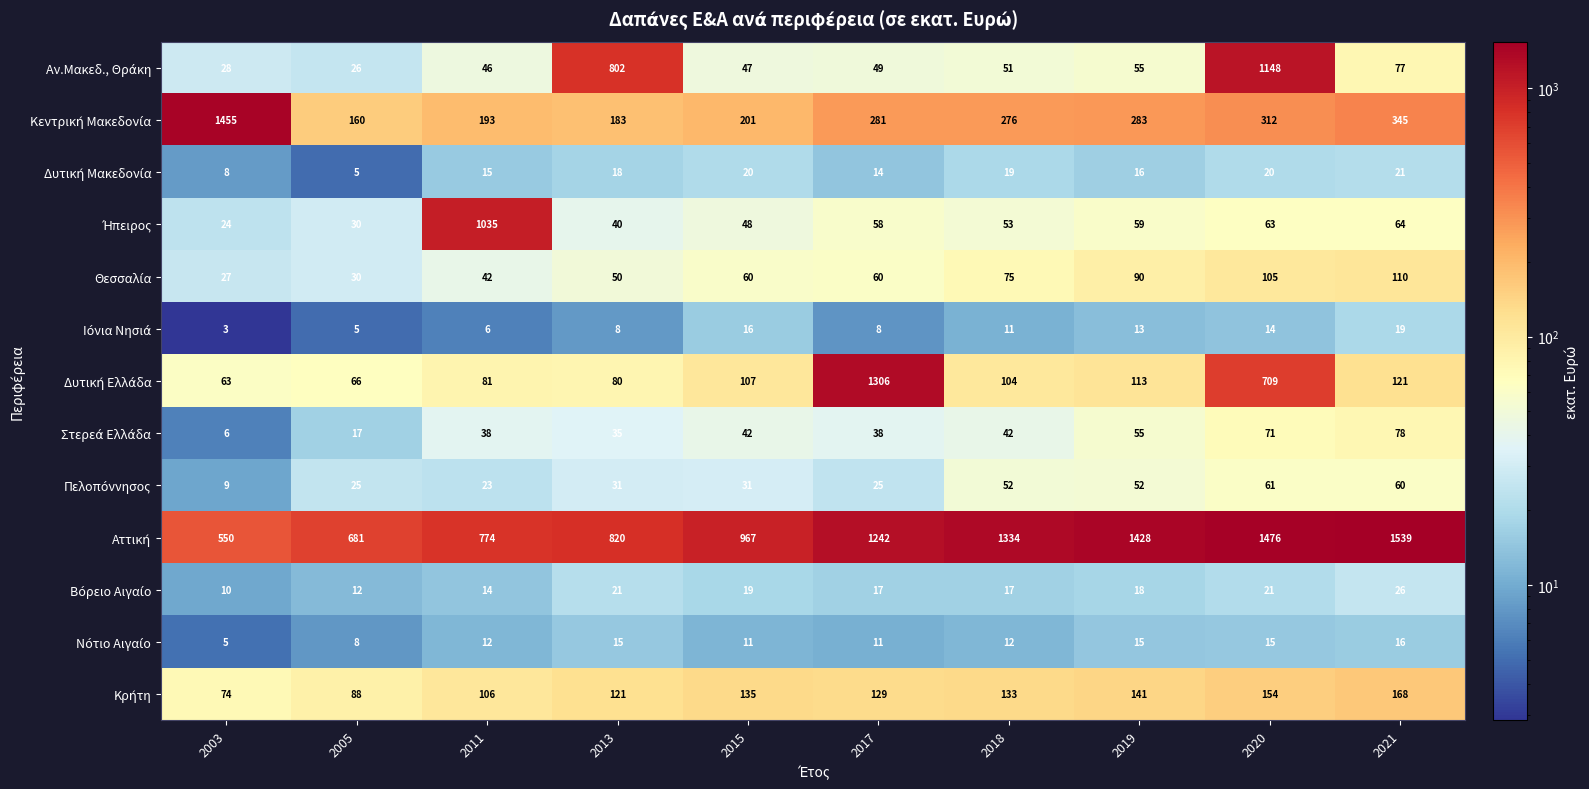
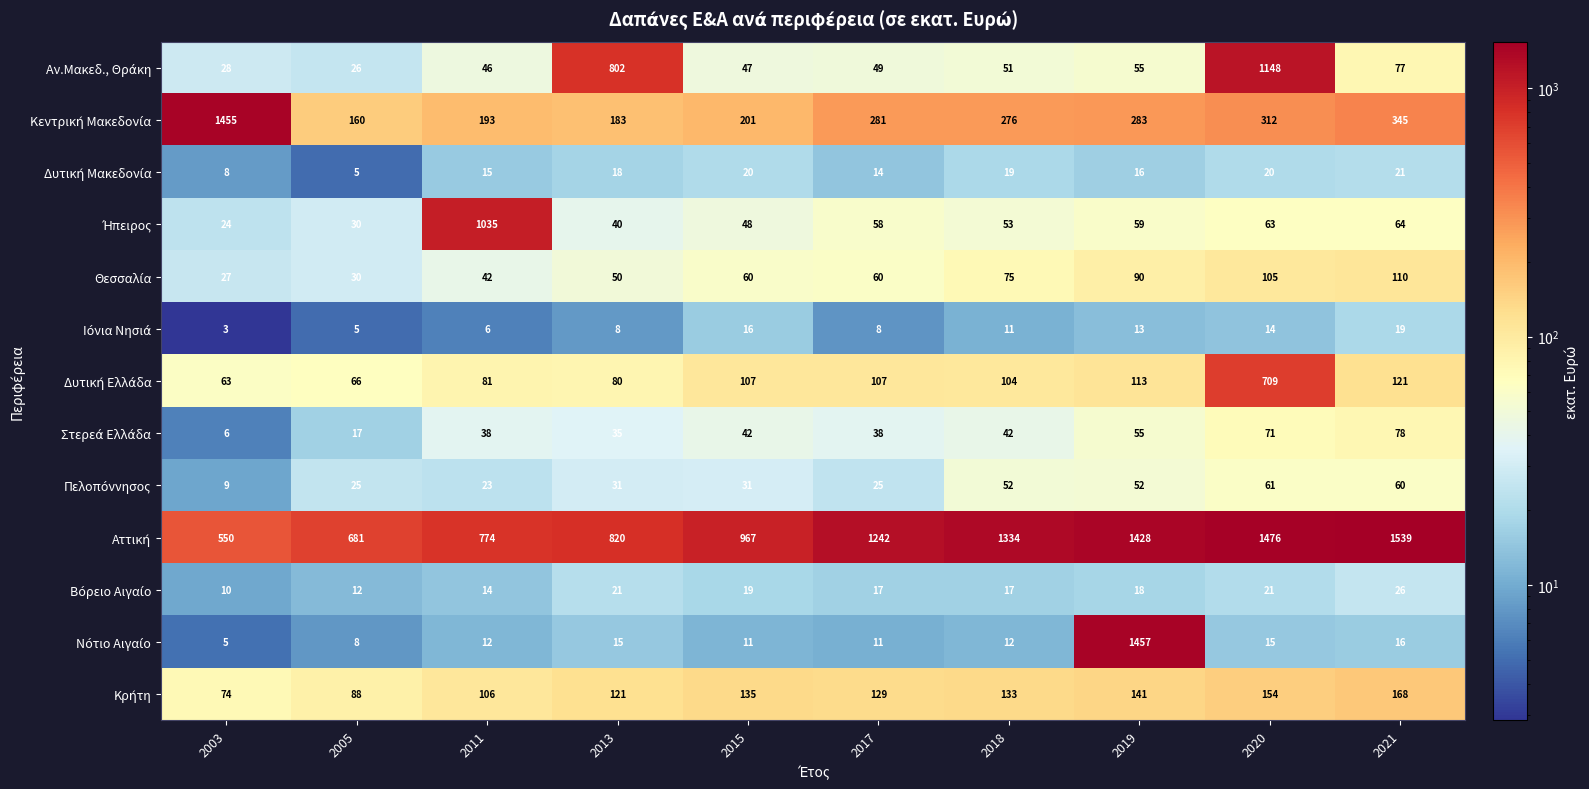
  {
    "Αν.Μακεδ., Θράκη": {
      "2003": 28,
      "2005": 26,
      "2011": 46,
      "2013": 802,
      "2015": 47,
      "2017": 49,
      "2018": 51,
      "2019": 55,
      "2020": 1148,
      "2021": 77
    },
    "Κεντρική Μακεδονία": {
      "2003": 1455,
      "2005": 160,
      "2011": 193,
      "2013": 183,
      "2015": 201,
      "2017": 281,
      "2018": 276,
      "2019": 283,
      "2020": 312,
      "2021": 345
    },
    "Δυτική Μακεδονία": {
      "2003": 8,
      "2005": 5,
      "2011": 15,
      "2013": 18,
      "2015": 20,
      "2017": 14,
      "2018": 19,
      "2019": 16,
      "2020": 20,
      "2021": 21
    },
    "Ήπειρος": {
      "2003": 24,
      "2011": 1035,
      "2013": 40,
      "2015": 48,
      "2017": 58,
      "2018": 53,
      "2019": 59,
      "2020": 63,
      "2021": 64
    },
    "Θεσσαλία": {
      "2003": 27,
      "2011": 42,
      "2013": 50,
      "2015": 60,
      "2017": 60,
      "2018": 75,
      "2019": 90,
      "2020": 105,
      "2021": 110
    },
    "Ιόνια Νησιά": {
      "2003": 3,
      "2005": 5,
      "2011": 6,
      "2013": 8,
      "2015": 16,
      "2017": 8,
      "2018": 11,
      "2019": 13,
      "2020": 14,
      "2021": 19
    },
    "Δυτική Ελλάδα": {
      "2003": 63,
      "2005": 66,
      "2011": 81,
      "2013": 80,
      "2015": 107,
-     "2017": 1306,
+     "2017": 107,
      "2018": 104,
      "2019": 113,
      "2020": 709,
      "2021": 121
    },
    "Στερεά Ελλάδα": {
      "2003": 6,
      "2005": 17,
      "2011": 38,
      "2015": 42,
      "2017": 38,
      "2018": 42,
      "2019": 55,
      "2020": 71,
      "2021": 78
    },
    "Πελοπόννησος": {
      "2003": 9,
      "2005": 25,
      "2011": 23,
      "2017": 25,
      "2018": 52,
      "2019": 52,
      "2020": 61,
      "2021": 60
    },
    "Αττική": {
      "2003": 550,
      "2005": 681,
      "2011": 774,
      "2013": 820,
      "2015": 967,
      "2017": 1242,
      "2018": 1334,
      "2019": 1428,
      "2020": 1476,
      "2021": 1539
    },
    "Βόρειο Αιγαίο": {
      "2003": 10,
      "2005": 12,
      "2011": 14,
      "2013": 21,
      "2015": 19,
      "2017": 17,
      "2018": 17,
      "2019": 18,
      "2020": 21,
      "2021": 26
    },
    "Νότιο Αιγαίο": {
      "2003": 5,
      "2005": 8,
      "2011": 12,
      "2013": 15,
      "2015": 11,
      "2017": 11,
      "2018": 12,
-     "2019": 15,
+     "2019": 1457,
      "2020": 15,
      "2021": 16
    },
    "Κρήτη": {
      "2003": 74,
      "2005": 88,
      "2011": 106,
      "2013": 121,
      "2015": 135,
      "2017": 129,
      "2018": 133,
      "2019": 141,
      "2020": 154,
      "2021": 168
    }
  }
